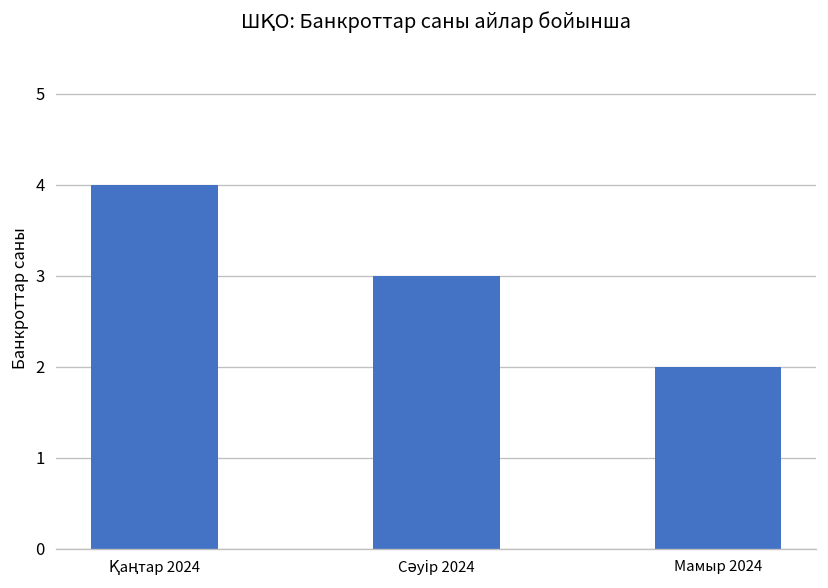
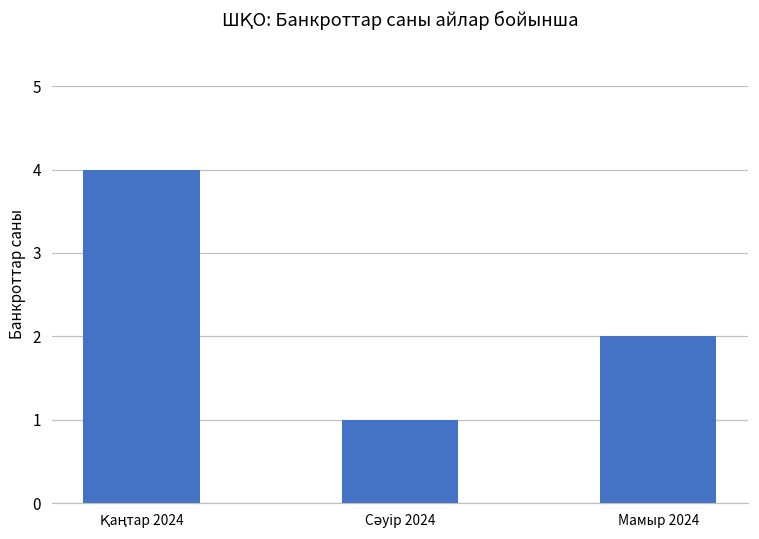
  {
    "Қаңтар 2024": 4,
-   "Сәуір 2024": 3,
+   "Сәуір 2024": 1,
    "Мамыр 2024": 2
  }
